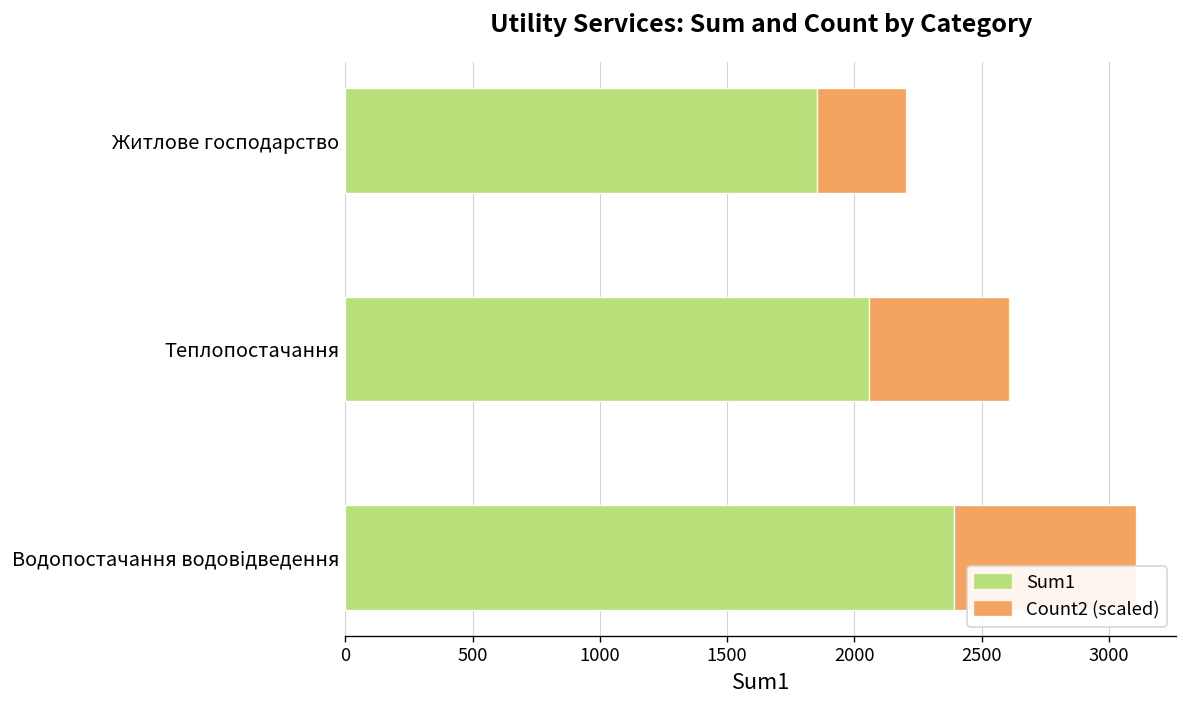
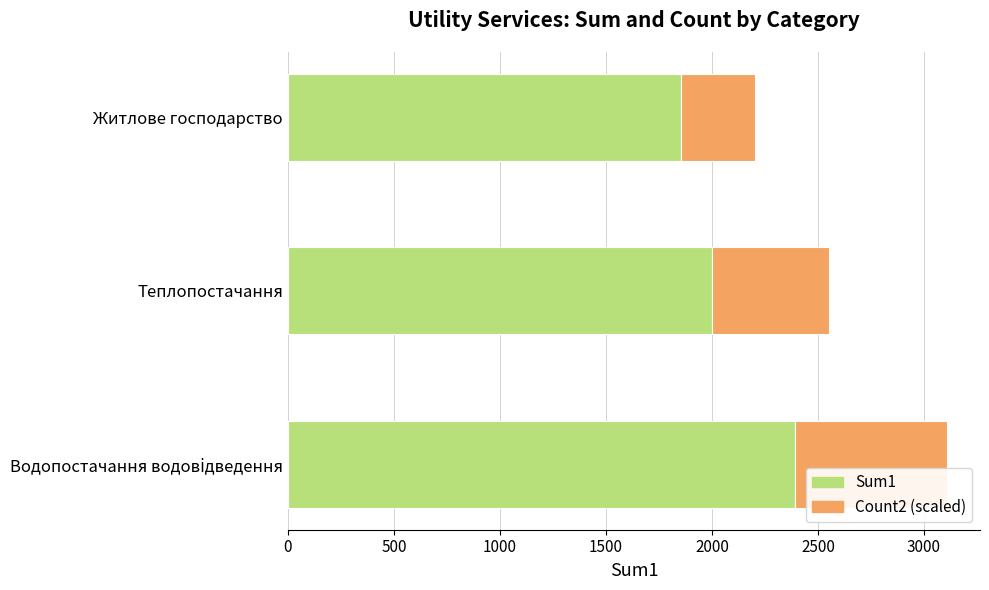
  {
    "Sum1": {
      "Житлове господарство": 1850,
-     "Теплопостачання": 2060,
+     "Теплопостачання": 2000,
      "Водопостачання водовідведення": 2390
    },
    "Count2 (scaled)": {
      "Житлове господарство": 350,
      "Теплопостачання": 550,
      "Водопостачання водовідведення": 720
    }
  }
